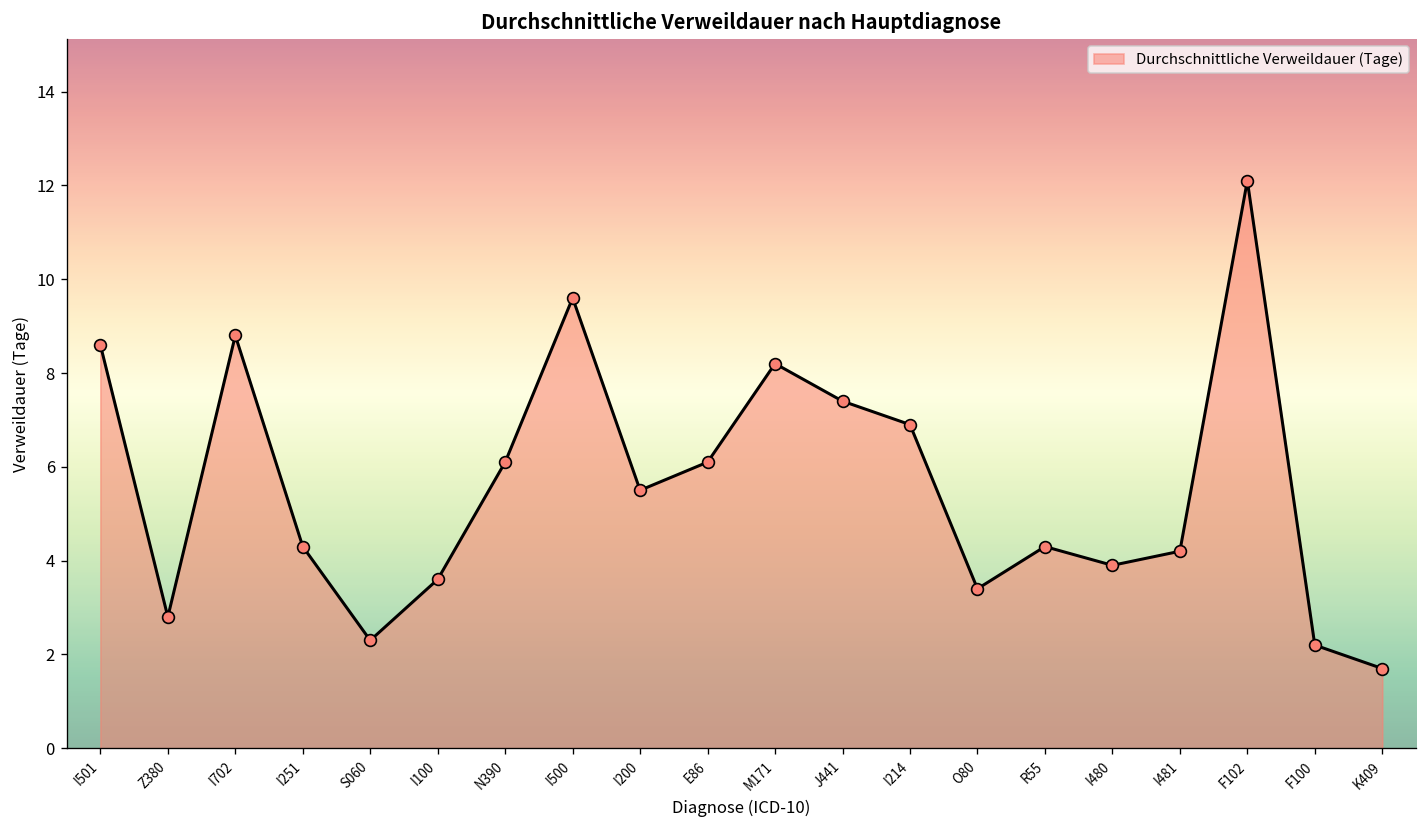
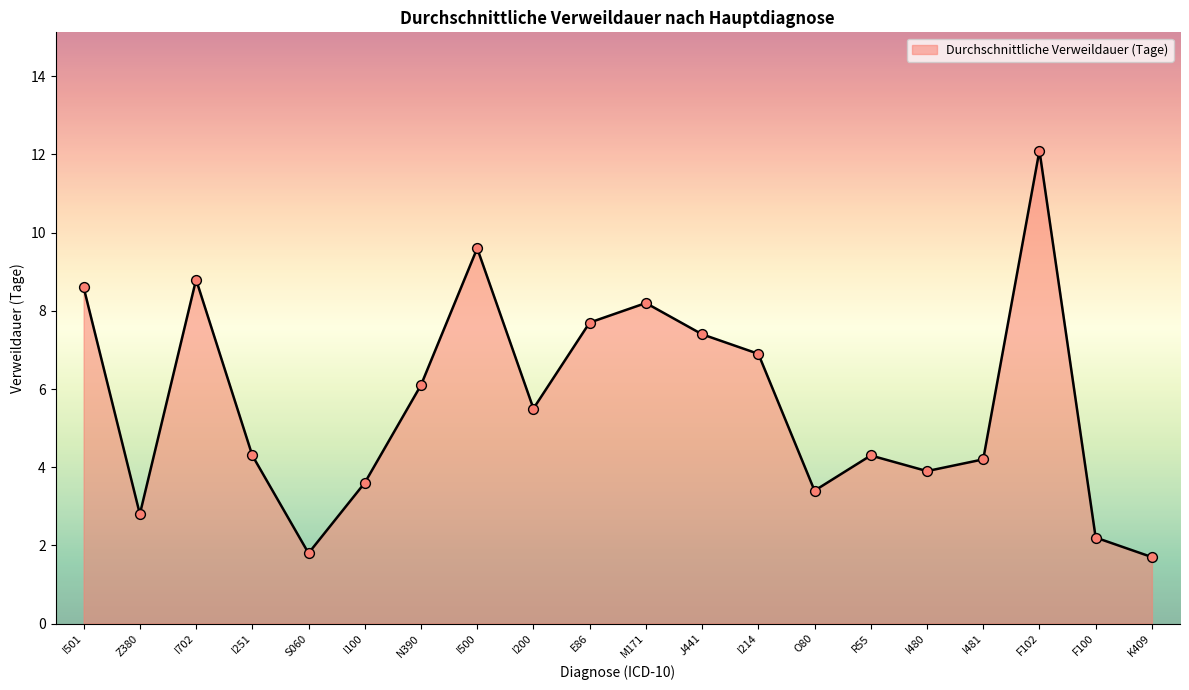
  {
    "I501": 8.6,
    "Z380": 2.8,
    "I702": 8.8,
    "I251": 4.3,
-   "S060": 2.3,
+   "S060": 1.8,
    "I100": 3.6,
    "N390": 6.1,
    "I500": 9.6,
    "I200": 5.5,
-   "E86": 6.1,
+   "E86": 7.7,
    "M171": 8.2,
    "J441": 7.4,
    "I214": 6.9,
    "O80": 3.4,
    "R55": 4.3,
    "I480": 3.9,
    "I481": 4.2,
    "F102": 12.1,
    "F100": 2.2,
    "K409": 1.7
  }
